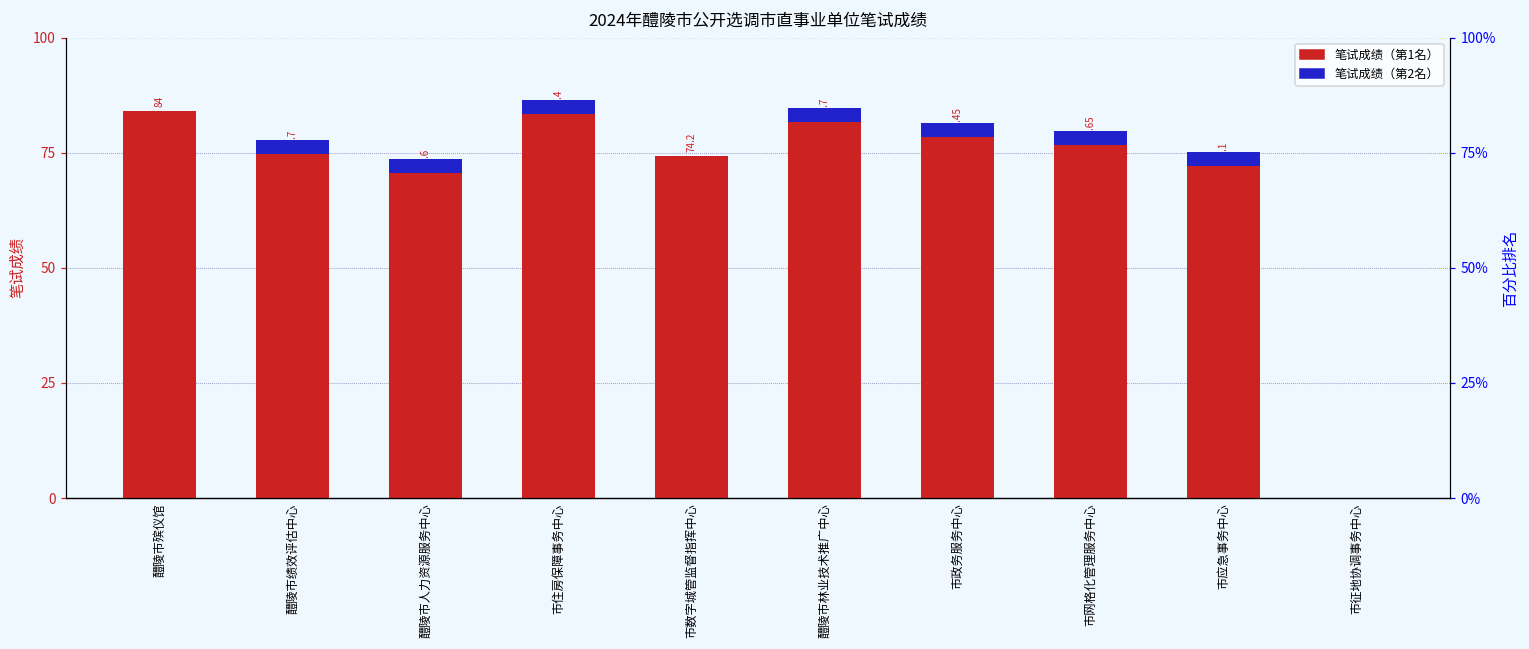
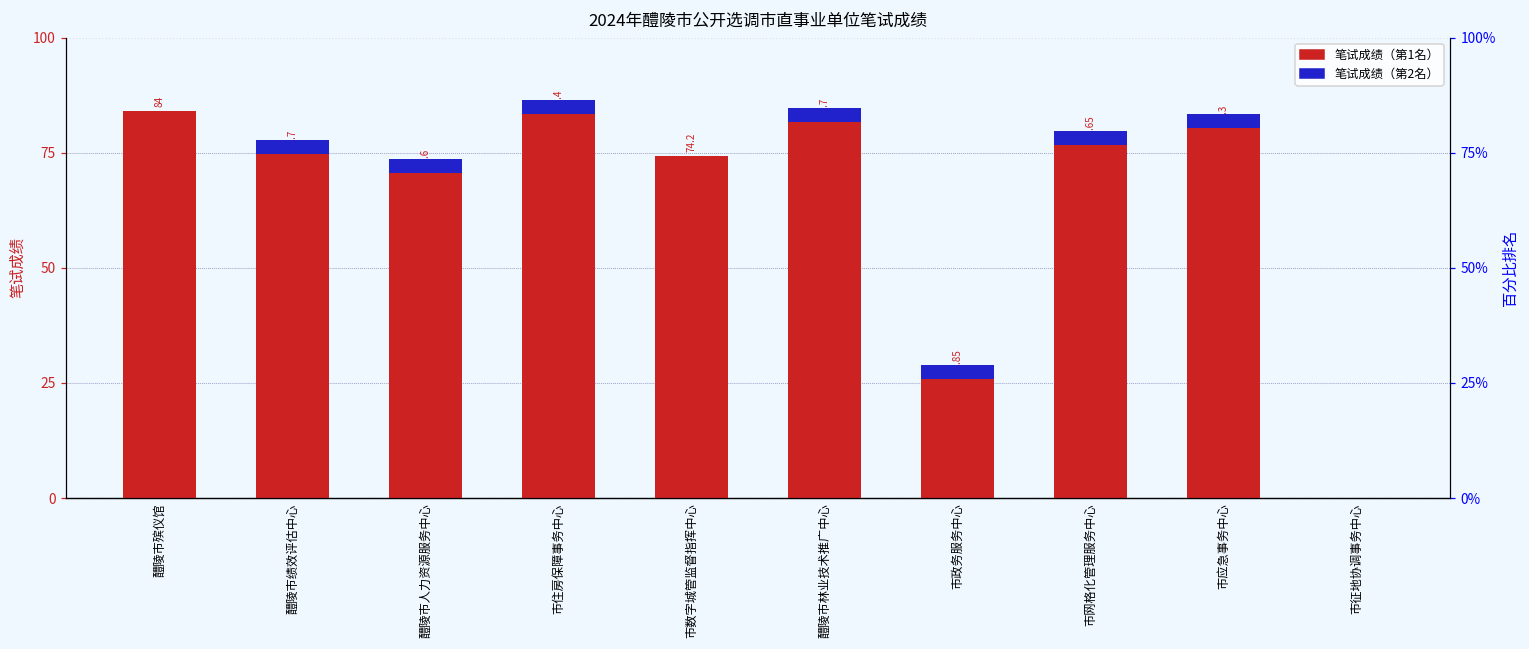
  {
    "笔试成绩（第1名）": {
      "醴陵市殡仪馆": 84,
      "醴陵市绩效评估中心": 74.7,
      "醴陵市人力资源服务中心": 70.6,
      "市住房保障事务中心": 83.4,
      "市数字城管监督指挥中心": 74.2,
      "醴陵市林业技术推广中心": 81.7,
-     "市政务服务中心": 78.45,
+     "市政务服务中心": 25.85,
      "市网格化管理服务中心": 76.65,
-     "市应急事务中心": 72.1
+     "市应急事务中心": 80.3
    },
    "笔试成绩（第2名）": {
      "市征地协调事务中心": 0
    }
  }
